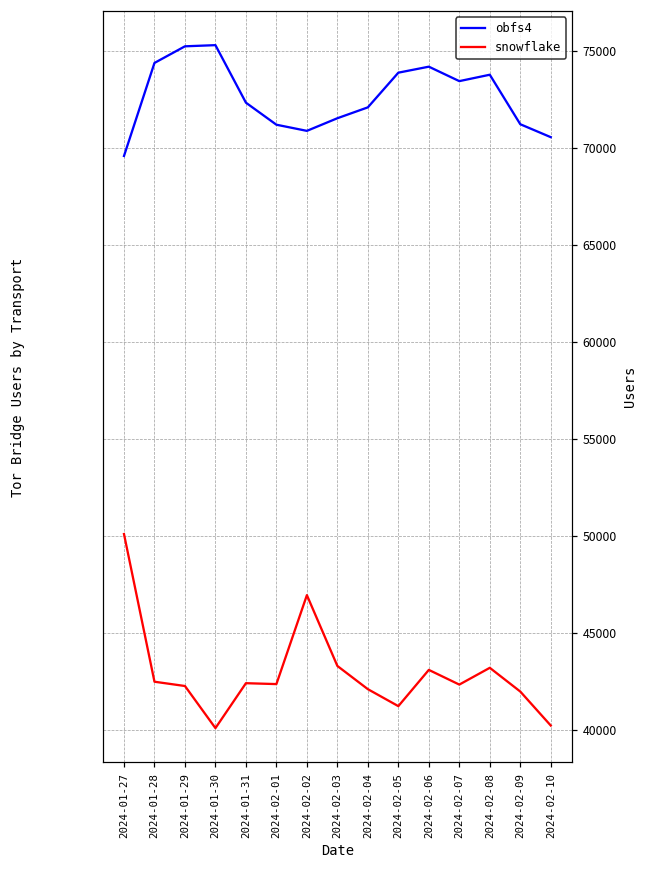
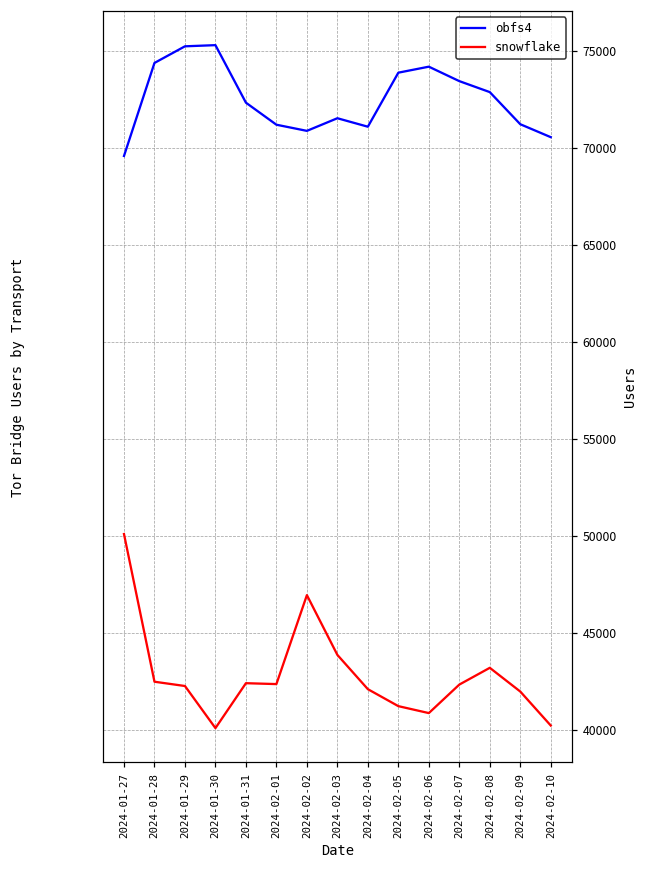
  {
    "obfs4": {
      "2024-01-27": 69600,
      "2024-01-28": 74400,
      "2024-01-29": 75300,
      "2024-01-30": 75300,
      "2024-01-31": 72300,
      "2024-02-01": 71200,
      "2024-02-02": 70900,
      "2024-02-03": 71500,
-     "2024-02-04": 72100,
+     "2024-02-04": 71100,
      "2024-02-05": 73900,
      "2024-02-06": 74200,
      "2024-02-07": 73500,
-     "2024-02-08": 73800,
+     "2024-02-08": 72900,
      "2024-02-09": 71200,
      "2024-02-10": 70600
    },
    "snowflake": {
      "2024-01-27": 50100,
      "2024-01-28": 42500,
      "2024-01-29": 42300,
      "2024-01-30": 40100,
      "2024-01-31": 42400,
      "2024-02-01": 42400,
      "2024-02-02": 47000,
-     "2024-02-03": 43300,
+     "2024-02-03": 43900,
      "2024-02-04": 42100,
      "2024-02-05": 41200,
-     "2024-02-06": 43100,
+     "2024-02-06": 40900,
      "2024-02-07": 42300,
      "2024-02-08": 43200,
      "2024-02-09": 42000,
      "2024-02-10": 40200
    }
  }
